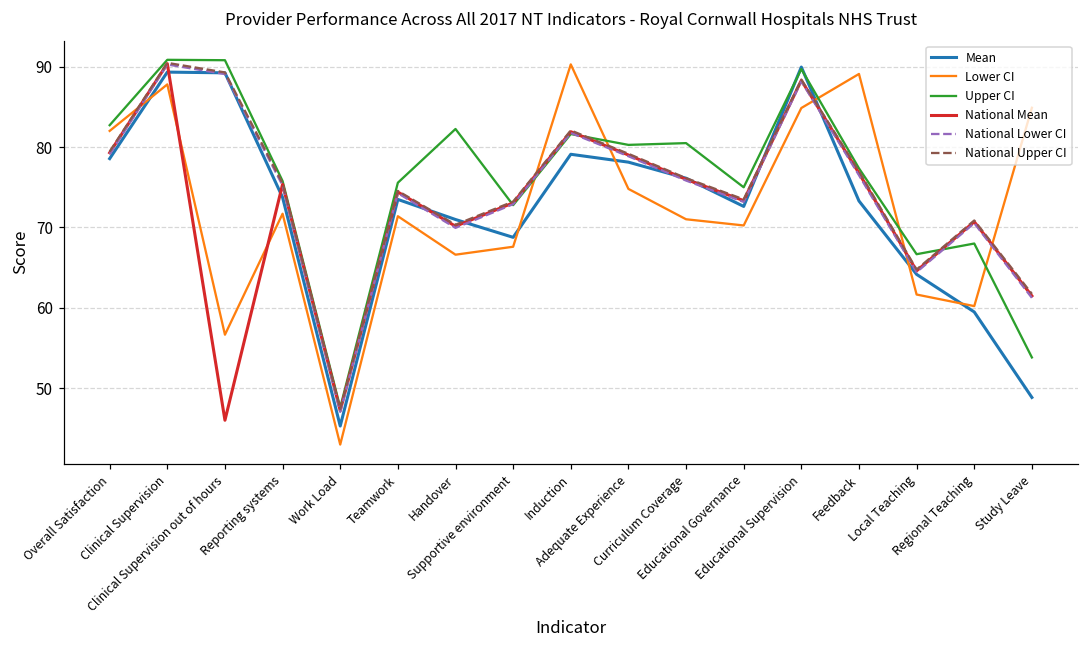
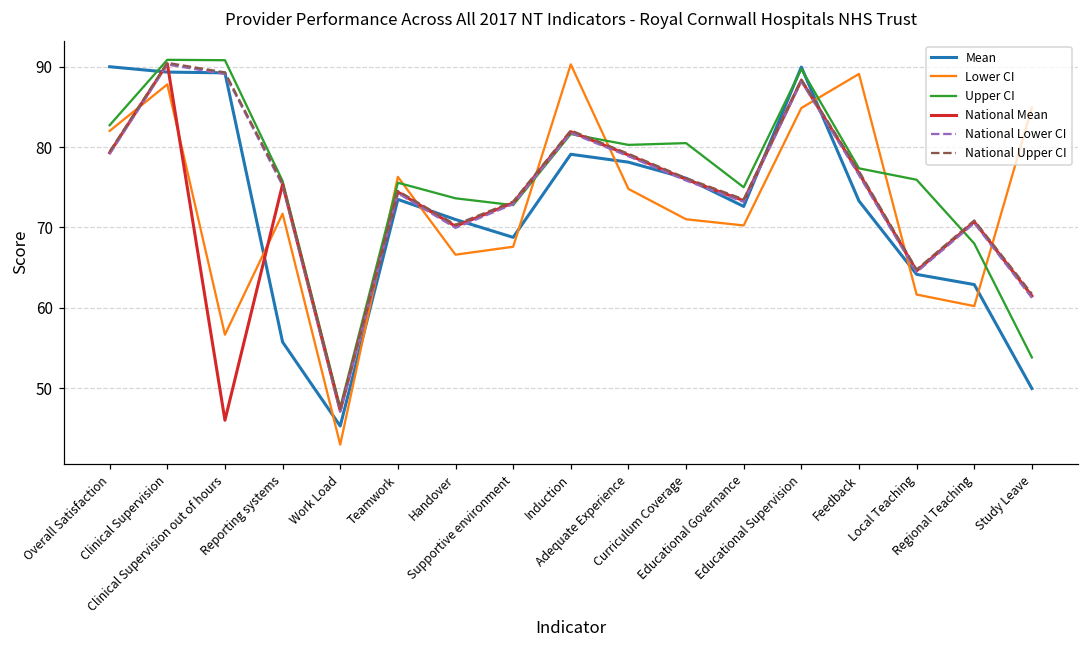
  {
    "Mean": {
-     "Overall Satisfaction": 79,
+     "Overall Satisfaction": 90,
      "Clinical Supervision": 89,
-     "Reporting systems": 74,
+     "Reporting systems": 56,
      "Work Load": 45,
      "Teamwork": 73,
      "Handover": 71,
      "Supportive environment": 69,
      "Induction": 79,
      "Adequate Experience": 78,
      "Educational Governance": 73,
      "Feedback": 73,
-     "Regional Teaching": 59,
-     "Study Leave": 49
+     "Regional Teaching": 63,
+     "Study Leave": 50
    },
    "Lower CI": {
      "Overall Satisfaction": 82,
      "Clinical Supervision": 88,
      "Clinical Supervision out of hours": 57,
      "Reporting systems": 72,
      "Work Load": 43,
-     "Teamwork": 71,
+     "Teamwork": 76,
      "Handover": 67,
      "Supportive environment": 68,
      "Induction": 90,
      "Adequate Experience": 75,
      "Curriculum Coverage": 71,
      "Educational Governance": 70,
      "Educational Supervision": 85,
      "Feedback": 89,
      "Local Teaching": 62,
      "Regional Teaching": 60
    },
    "Upper CI": {
      "Overall Satisfaction": 83,
      "Clinical Supervision": 91,
      "Clinical Supervision out of hours": 91,
      "Teamwork": 76,
-     "Handover": 82,
+     "Handover": 74,
      "Adequate Experience": 80,
      "Curriculum Coverage": 81,
      "Educational Governance": 75,
      "Feedback": 77,
-     "Local Teaching": 67,
+     "Local Teaching": 76,
      "Regional Teaching": 68,
      "Study Leave": 54
    },
    "National Mean": {
      "Clinical Supervision out of hours": 46
    }
  }
